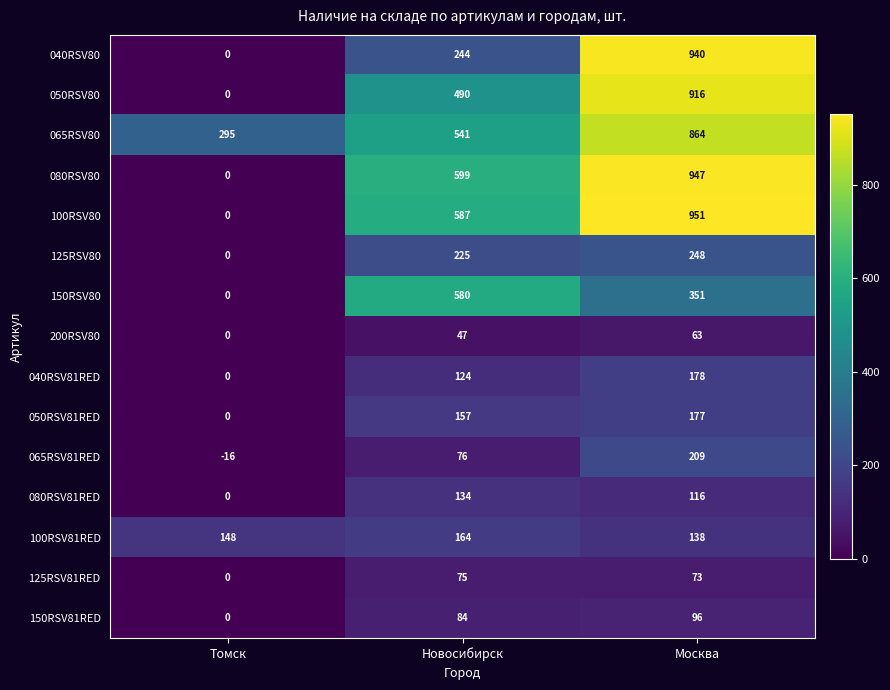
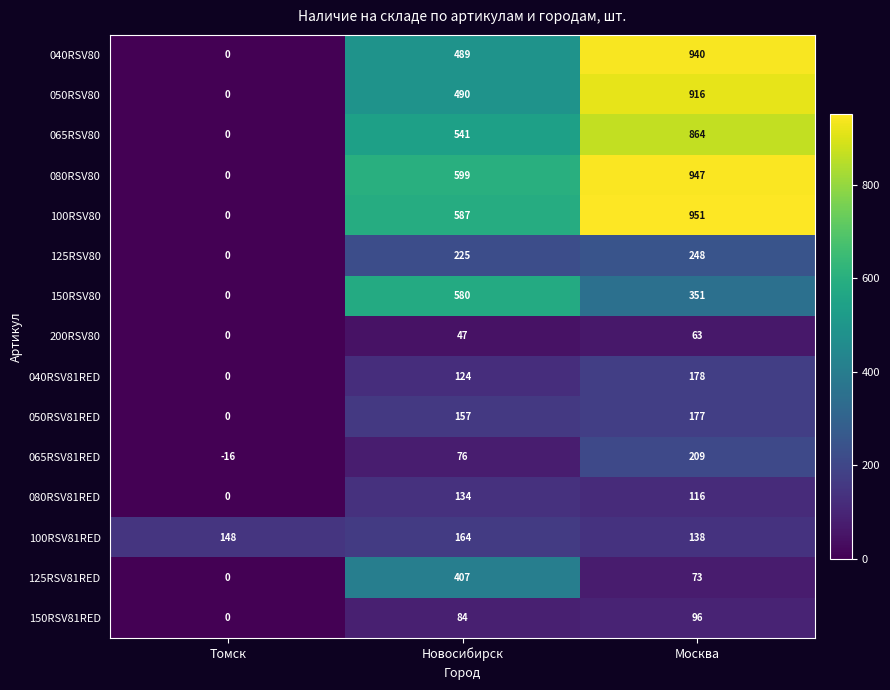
  {
    "040RSV80": {
      "Томск": 0,
-     "Новосибирск": 244,
+     "Новосибирск": 489,
      "Москва": 940
    },
    "050RSV80": {
      "Томск": 0,
      "Новосибирск": 490,
      "Москва": 916
    },
    "065RSV80": {
-     "Томск": 295,
+     "Томск": 0,
      "Новосибирск": 541,
      "Москва": 864
    },
    "080RSV80": {
      "Томск": 0,
      "Новосибирск": 599,
      "Москва": 947
    },
    "100RSV80": {
      "Томск": 0,
      "Новосибирск": 587,
      "Москва": 951
    },
    "125RSV80": {
      "Томск": 0,
      "Новосибирск": 225,
      "Москва": 248
    },
    "150RSV80": {
      "Томск": 0,
      "Новосибирск": 580,
      "Москва": 351
    },
    "200RSV80": {
      "Томск": 0,
      "Новосибирск": 47,
      "Москва": 63
    },
    "040RSV81RED": {
      "Томск": 0,
      "Новосибирск": 124,
      "Москва": 178
    },
    "050RSV81RED": {
      "Томск": 0,
      "Новосибирск": 157,
      "Москва": 177
    },
    "065RSV81RED": {
      "Томск": -16,
      "Новосибирск": 76,
      "Москва": 209
    },
    "080RSV81RED": {
      "Томск": 0,
      "Новосибирск": 134,
      "Москва": 116
    },
    "100RSV81RED": {
      "Томск": 148,
      "Новосибирск": 164,
      "Москва": 138
    },
    "125RSV81RED": {
      "Томск": 0,
-     "Новосибирск": 75,
+     "Новосибирск": 407,
      "Москва": 73
    },
    "150RSV81RED": {
      "Томск": 0,
      "Новосибирск": 84,
      "Москва": 96
    }
  }
